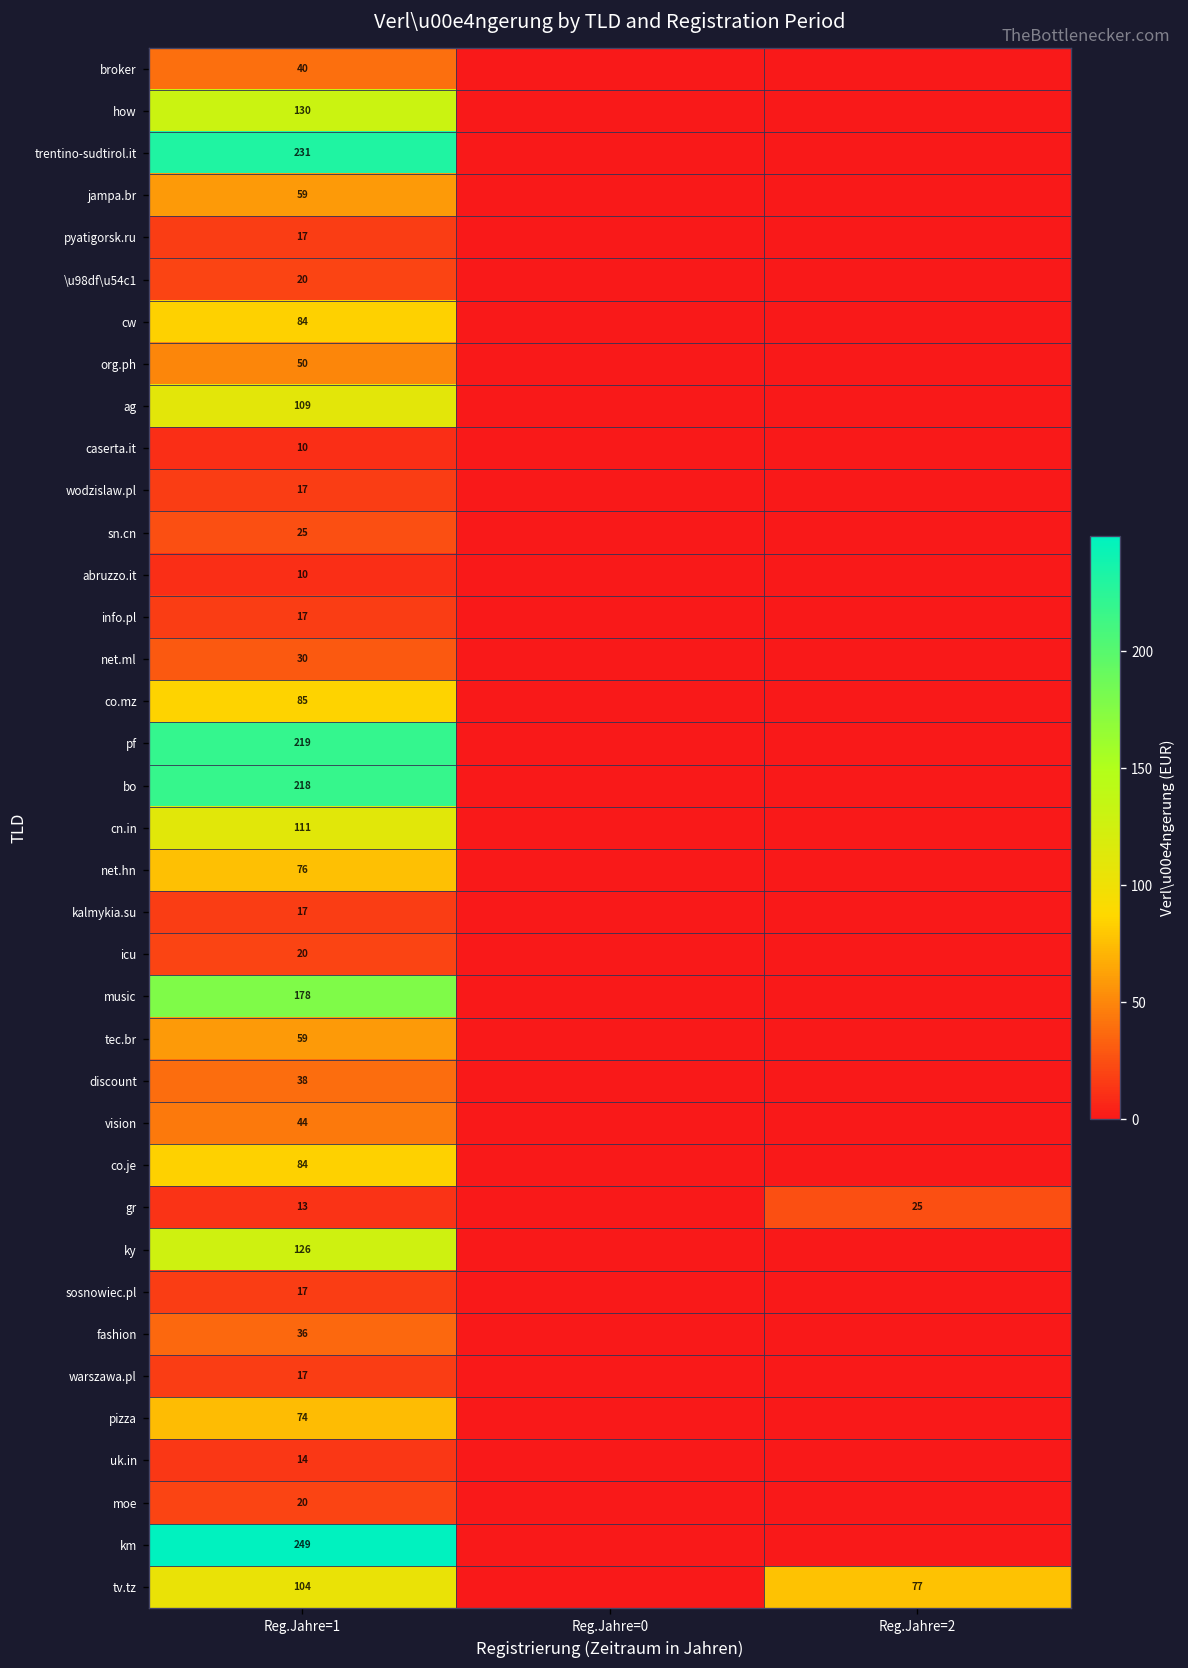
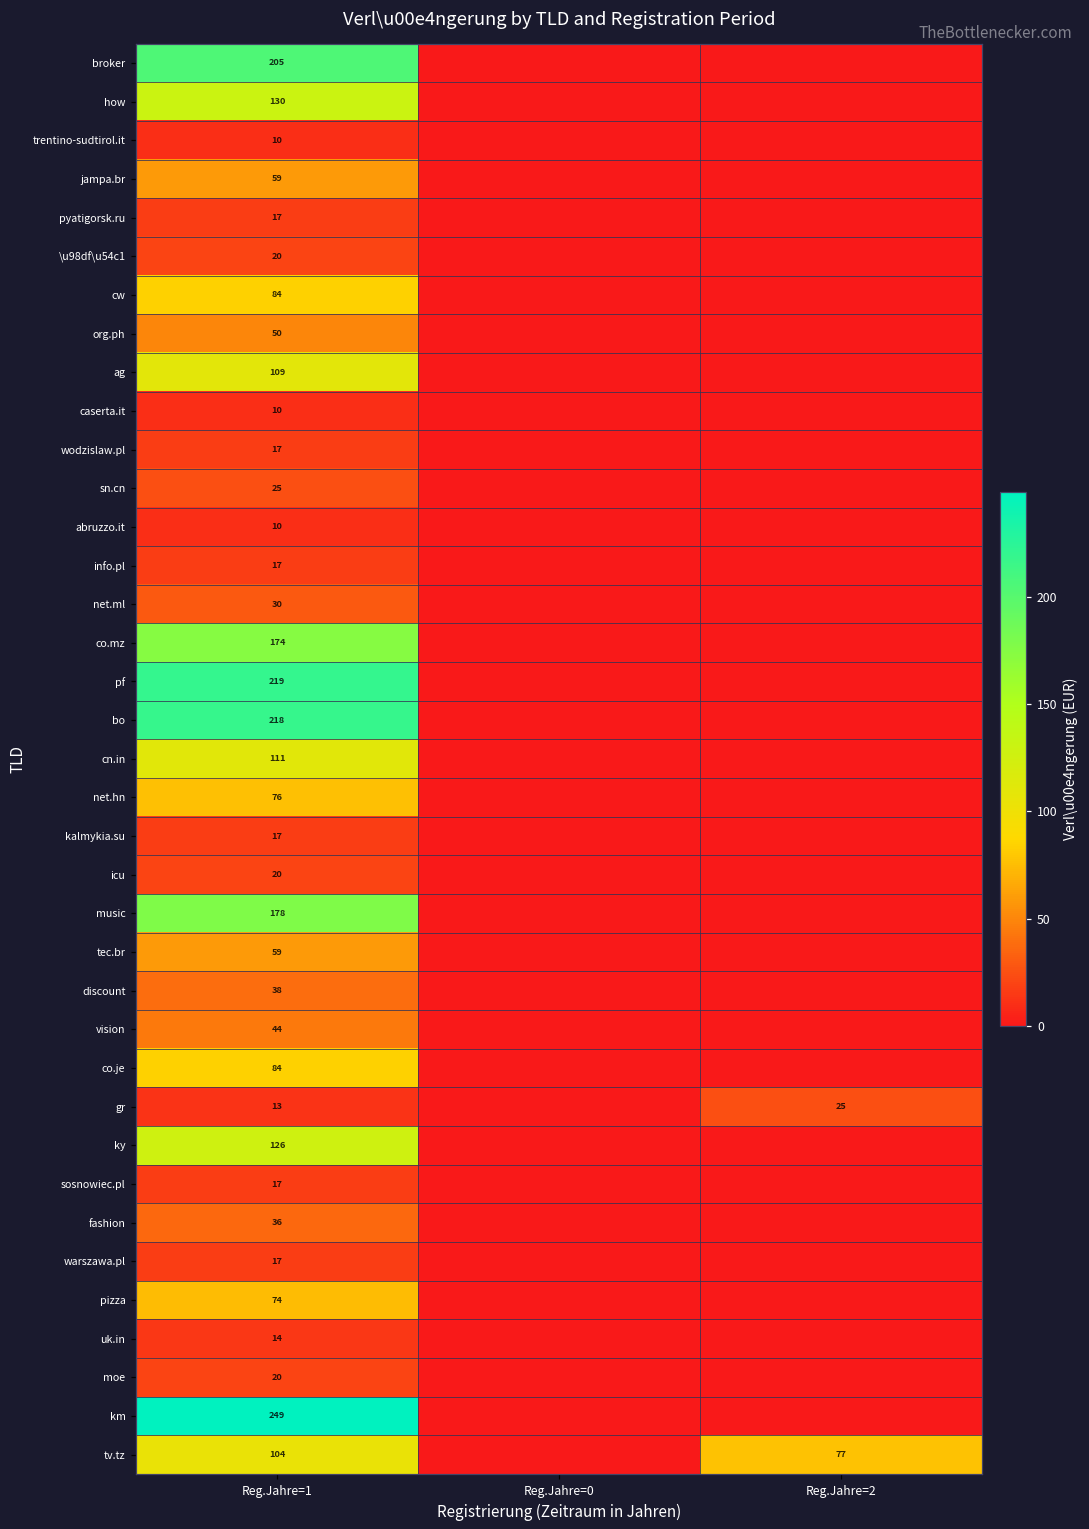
  {
    "broker": {
-     "Reg.Jahre=1": 40
+     "Reg.Jahre=1": 205
    },
    "how": {
      "Reg.Jahre=1": 130
    },
    "trentino-sudtirol.it": {
-     "Reg.Jahre=1": 231
+     "Reg.Jahre=1": 10
    },
    "jampa.br": {
      "Reg.Jahre=1": 59
    },
    "pyatigorsk.ru": {
      "Reg.Jahre=1": 17
    },
    "\\u98df\\u54c1": {
      "Reg.Jahre=1": 20
    },
    "cw": {
      "Reg.Jahre=1": 84
    },
    "org.ph": {
      "Reg.Jahre=1": 50
    },
    "ag": {
      "Reg.Jahre=1": 109
    },
    "caserta.it": {
      "Reg.Jahre=1": 10
    },
    "wodzislaw.pl": {
      "Reg.Jahre=1": 17
    },
    "sn.cn": {
      "Reg.Jahre=1": 25
    },
    "abruzzo.it": {
      "Reg.Jahre=1": 10
    },
    "info.pl": {
      "Reg.Jahre=1": 17
    },
    "net.ml": {
      "Reg.Jahre=1": 30
    },
    "co.mz": {
-     "Reg.Jahre=1": 85
+     "Reg.Jahre=1": 174
    },
    "pf": {
      "Reg.Jahre=1": 219
    },
    "bo": {
      "Reg.Jahre=1": 218
    },
    "cn.in": {
      "Reg.Jahre=1": 111
    },
    "net.hn": {
      "Reg.Jahre=1": 76
    },
    "kalmykia.su": {
      "Reg.Jahre=1": 17
    },
    "icu": {
      "Reg.Jahre=1": 20
    },
    "music": {
      "Reg.Jahre=1": 178
    },
    "tec.br": {
      "Reg.Jahre=1": 59
    },
    "discount": {
      "Reg.Jahre=1": 38
    },
    "vision": {
      "Reg.Jahre=1": 44
    },
    "co.je": {
      "Reg.Jahre=1": 84
    },
    "gr": {
      "Reg.Jahre=1": 13,
      "Reg.Jahre=2": 25
    },
    "ky": {
      "Reg.Jahre=1": 126
    },
    "sosnowiec.pl": {
      "Reg.Jahre=1": 17
    },
    "fashion": {
      "Reg.Jahre=1": 36
    },
    "warszawa.pl": {
      "Reg.Jahre=1": 17
    },
    "pizza": {
      "Reg.Jahre=1": 74
    },
    "uk.in": {
      "Reg.Jahre=1": 14
    },
    "moe": {
      "Reg.Jahre=1": 20
    },
    "km": {
      "Reg.Jahre=1": 249
    },
    "tv.tz": {
      "Reg.Jahre=1": 104,
      "Reg.Jahre=2": 77
    }
  }
